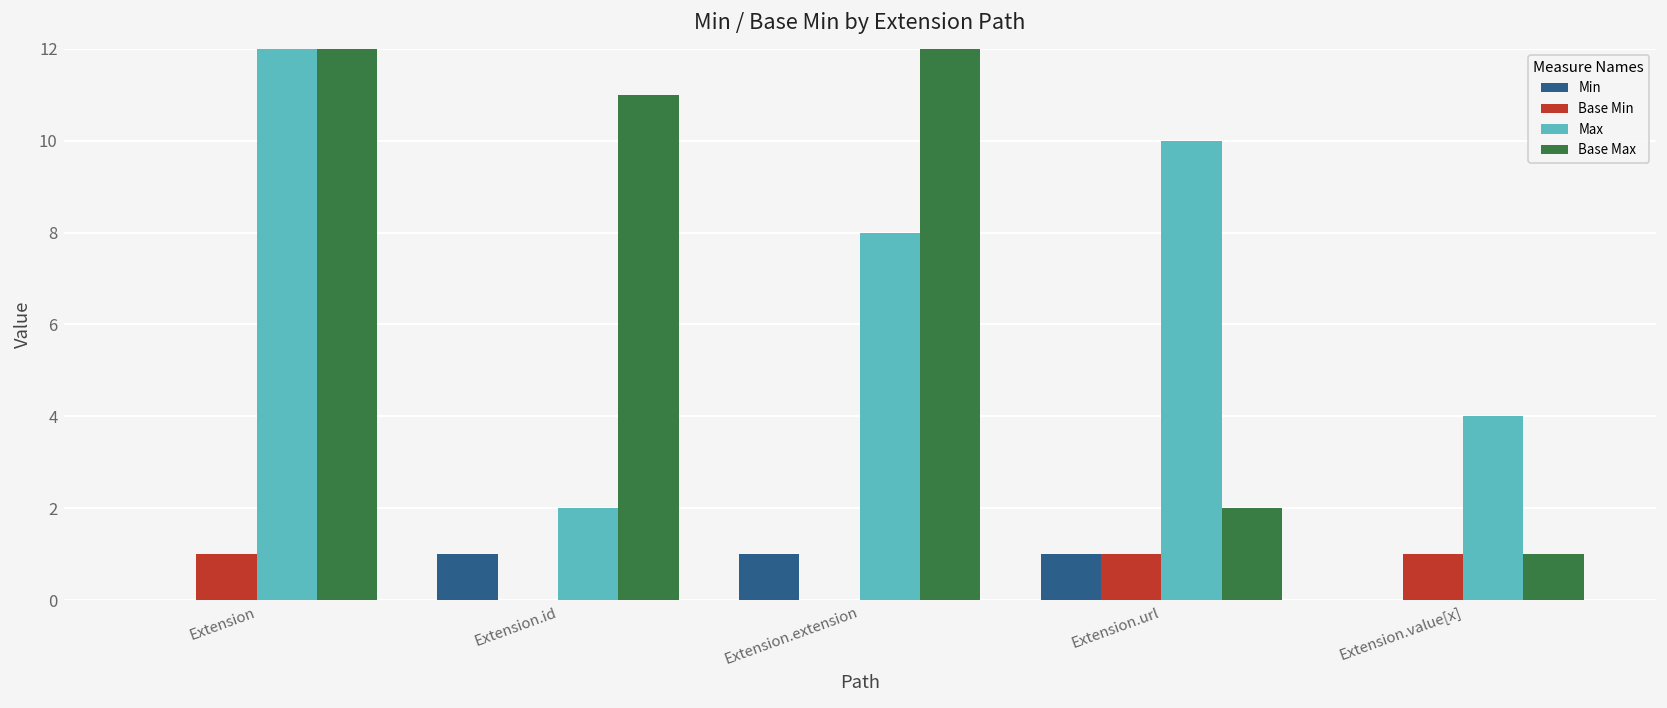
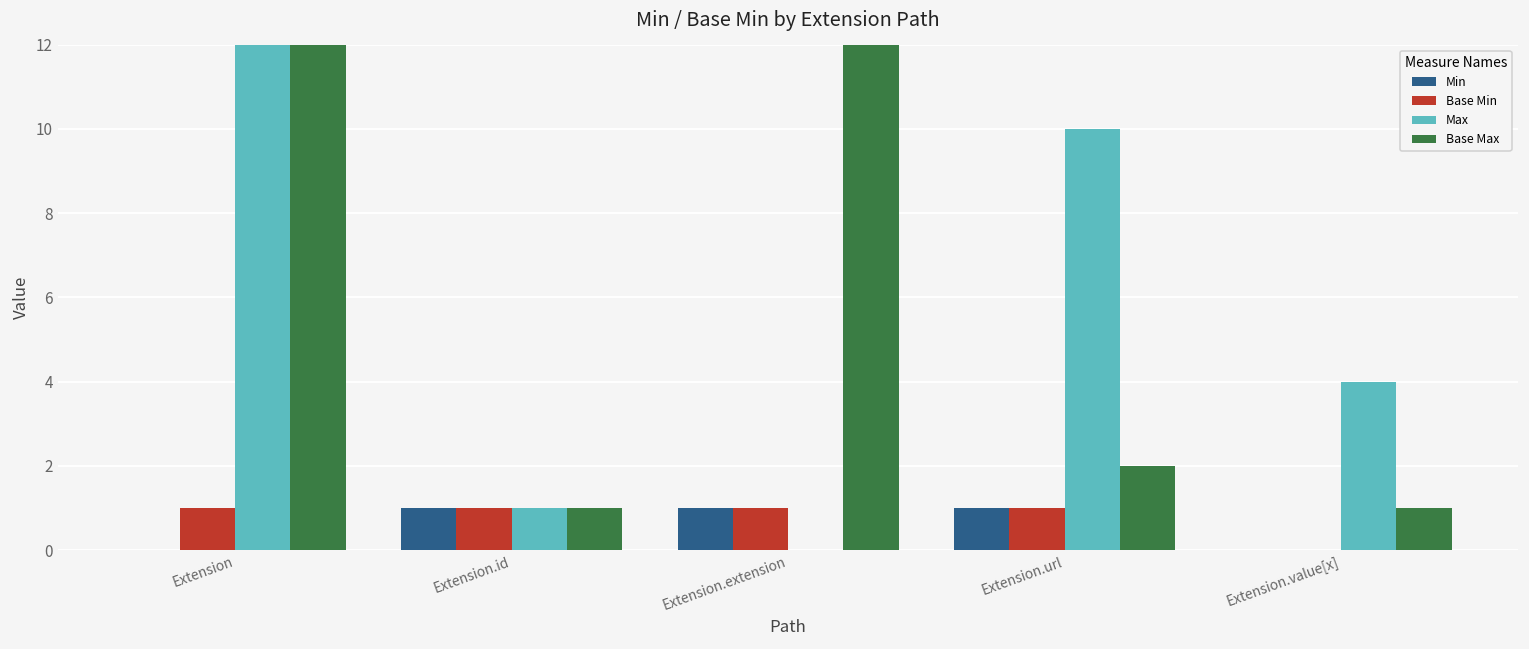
  {
    "Min": {
      "Extension": 0,
      "Extension.id": 1,
      "Extension.extension": 1,
      "Extension.url": 1,
      "Extension.value[x]": 0
    },
    "Base Min": {
      "Extension": 1,
-     "Extension.id": 0,
-     "Extension.extension": 0,
+     "Extension.id": 1,
+     "Extension.extension": 1,
      "Extension.url": 1,
-     "Extension.value[x]": 1
+     "Extension.value[x]": 0
    },
    "Max": {
-     "Extension.id": 2,
-     "Extension.extension": 8,
+     "Extension.id": 1,
+     "Extension.extension": 0,
      "Extension.url": 10,
      "Extension.value[x]": 4
    },
    "Base Max": {
-     "Extension.id": 11,
+     "Extension.id": 1,
      "Extension.url": 2,
      "Extension.value[x]": 1
    }
  }
